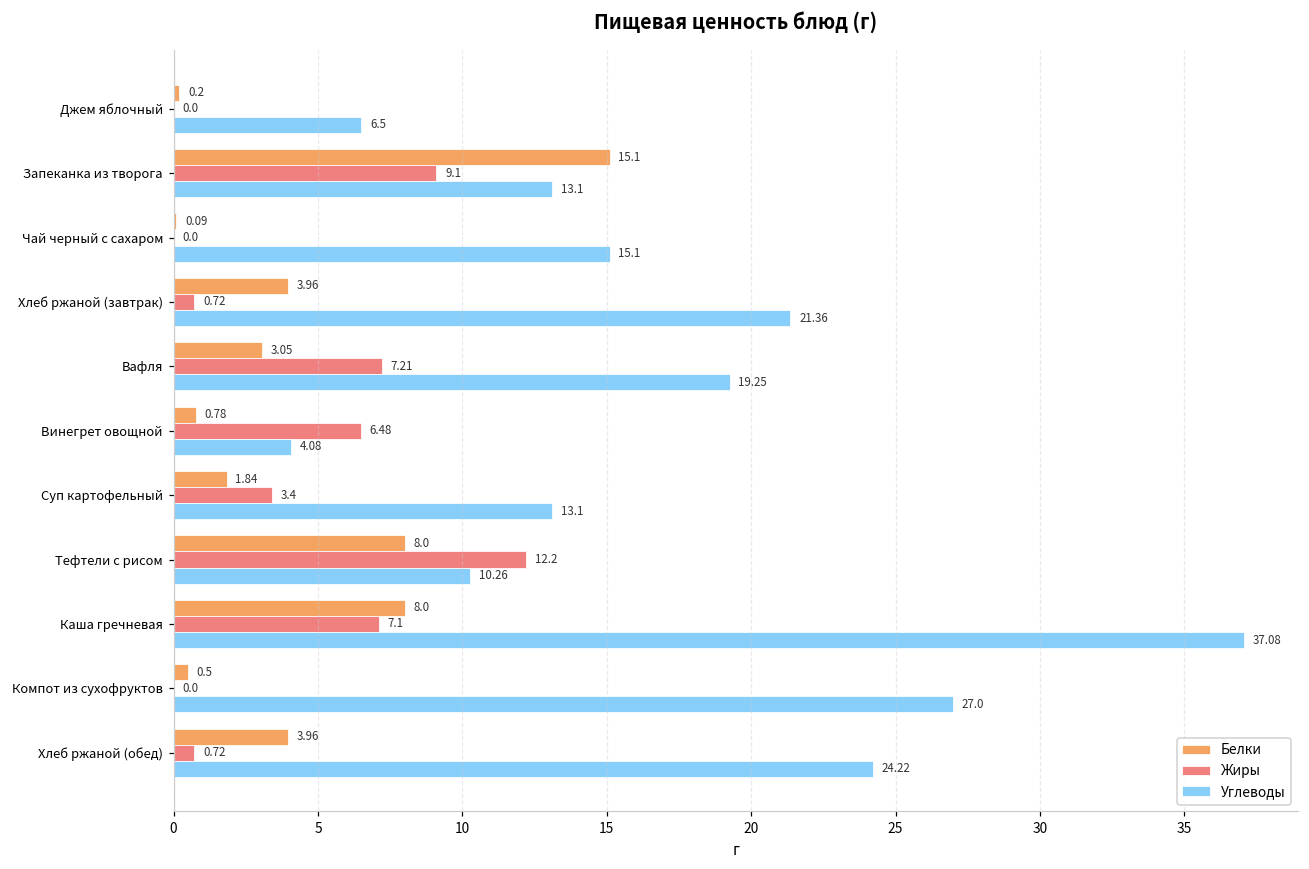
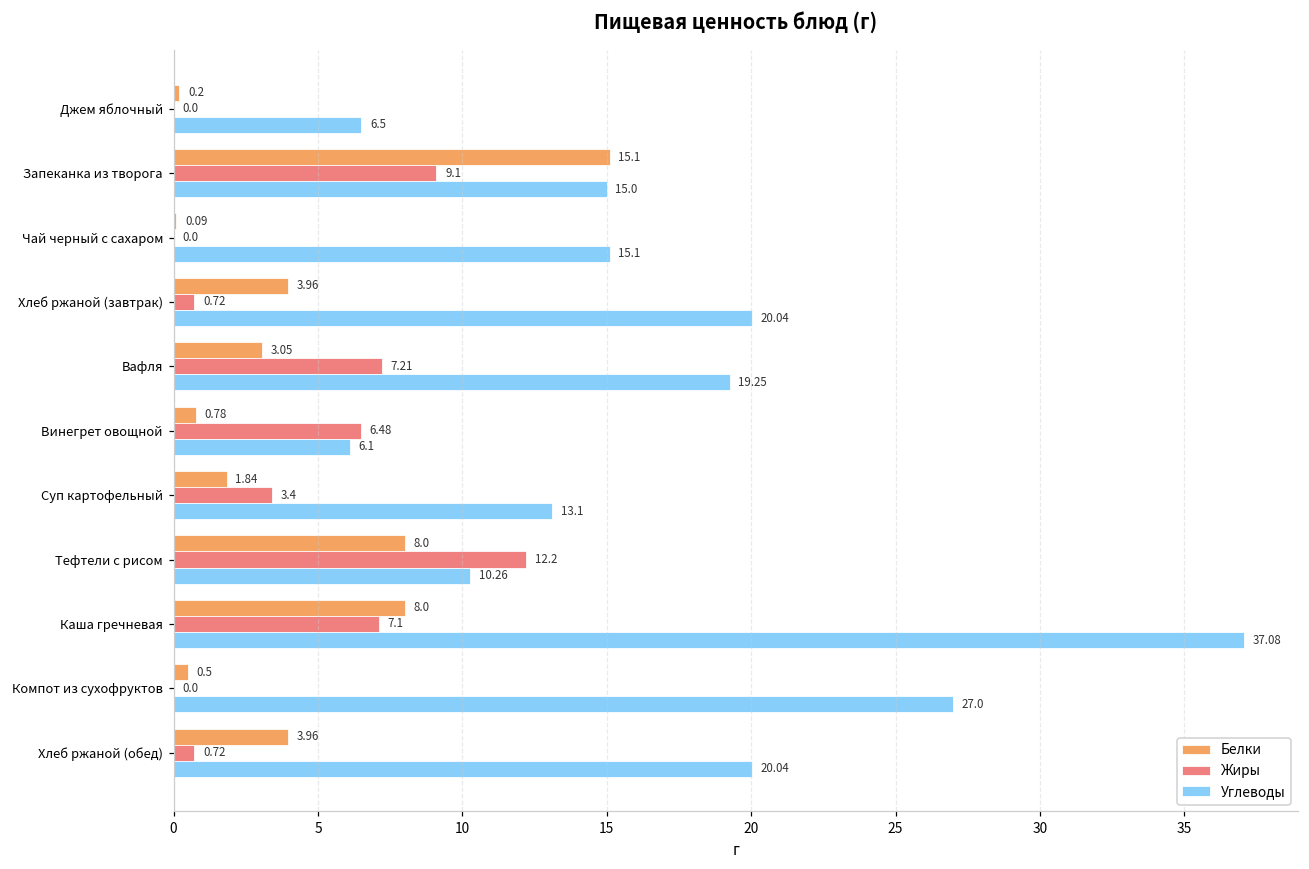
  {
    "Углеводы": {
      "Джем яблочный": 6.5,
-     "Запеканка из творога": 13.1,
+     "Запеканка из творога": 15.0,
      "Чай черный с сахаром": 15.1,
-     "Хлеб ржаной (завтрак)": 21.36,
+     "Хлеб ржаной (завтрак)": 20.04,
      "Вафля": 19.25,
-     "Винегрет овощной": 4.08,
+     "Винегрет овощной": 6.1,
      "Суп картофельный": 13.1,
      "Тефтели с рисом": 10.26,
      "Каша гречневая": 37.08,
      "Компот из сухофруктов": 27.0,
-     "Хлеб ржаной (обед)": 24.22
+     "Хлеб ржаной (обед)": 20.04
    }
  }
